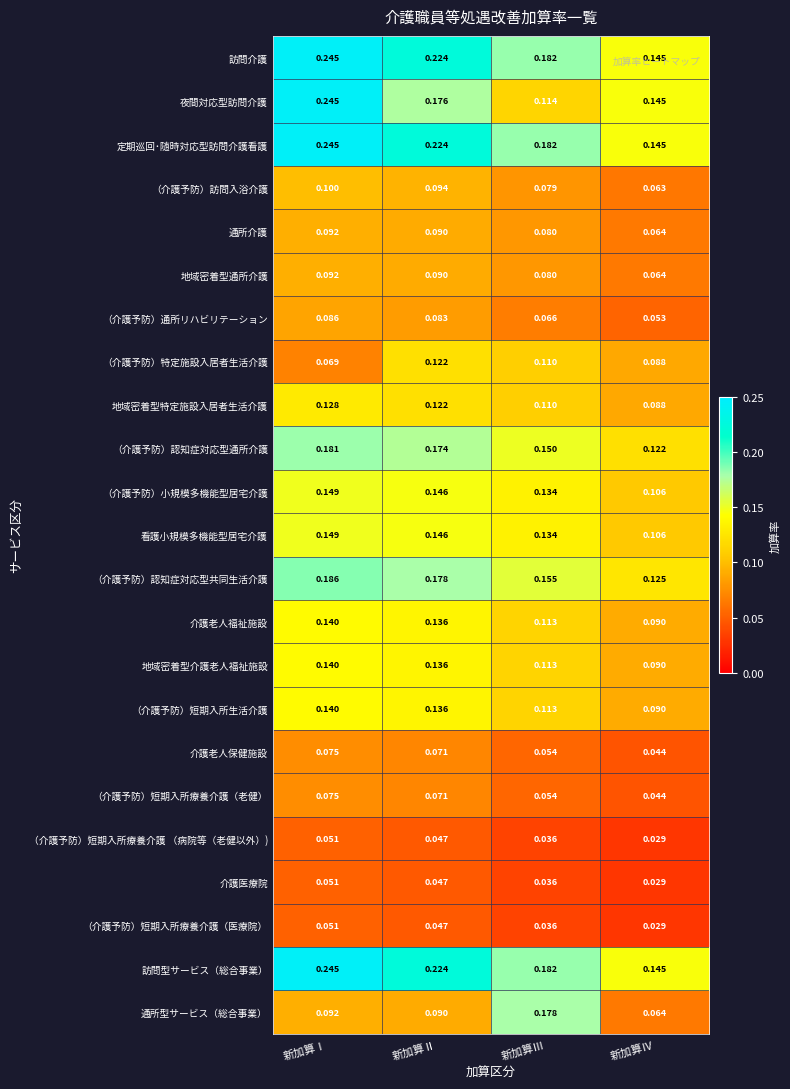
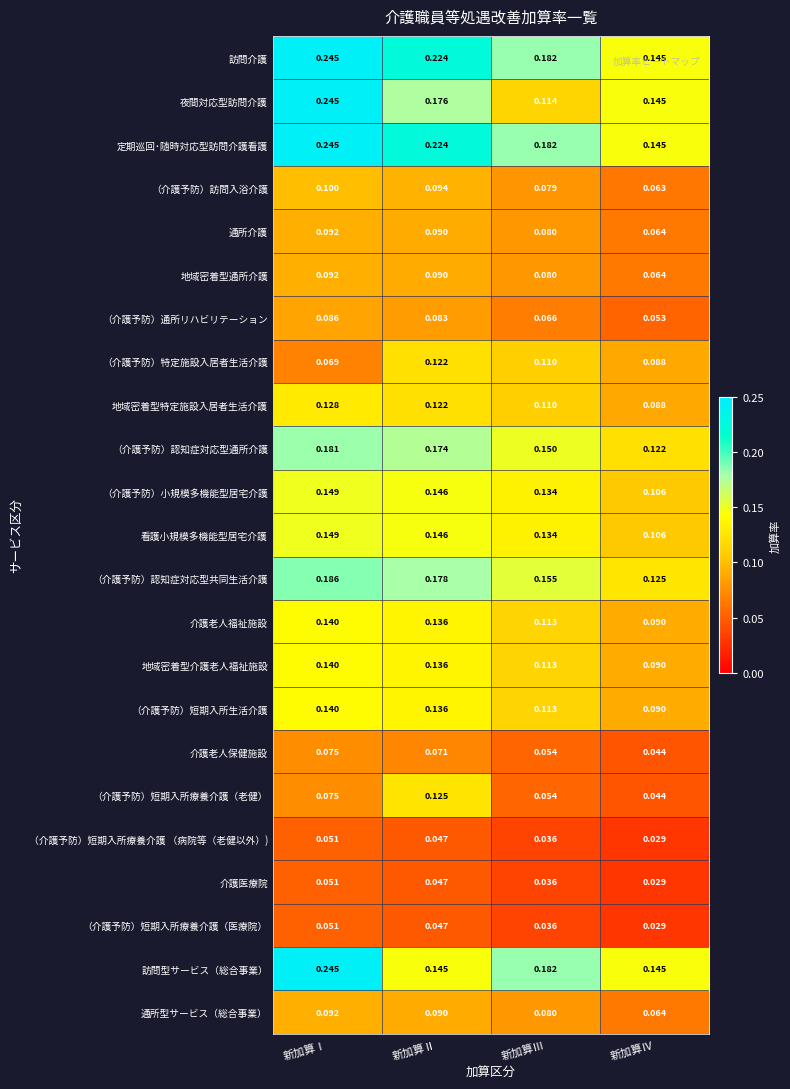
  {
    "訪問介護": {
      "新加算Ⅰ": 0.245,
      "新加算Ⅱ": 0.224,
      "新加算Ⅲ": 0.182
    },
    "夜間対応型訪問介護": {
      "新加算Ⅰ": 0.245,
      "新加算Ⅱ": 0.176,
      "新加算Ⅲ": 0.114,
      "新加算Ⅳ": 0.145
    },
    "定期巡回･随時対応型訪問介護看護": {
      "新加算Ⅰ": 0.245,
      "新加算Ⅱ": 0.224,
      "新加算Ⅲ": 0.182,
      "新加算Ⅳ": 0.145
    },
    "（介護予防）訪問入浴介護": {
      "新加算Ⅰ": 0.100,
      "新加算Ⅱ": 0.094,
      "新加算Ⅲ": 0.079,
      "新加算Ⅳ": 0.063
    },
    "通所介護": {
      "新加算Ⅰ": 0.092,
      "新加算Ⅱ": 0.090,
      "新加算Ⅲ": 0.080,
      "新加算Ⅳ": 0.064
    },
    "地域密着型通所介護": {
      "新加算Ⅰ": 0.092,
      "新加算Ⅱ": 0.090,
      "新加算Ⅲ": 0.080,
      "新加算Ⅳ": 0.064
    },
    "（介護予防）通所リハビリテーション": {
      "新加算Ⅰ": 0.086,
      "新加算Ⅱ": 0.083,
      "新加算Ⅲ": 0.066,
      "新加算Ⅳ": 0.053
    },
    "（介護予防）特定施設入居者生活介護": {
      "新加算Ⅰ": 0.069,
      "新加算Ⅱ": 0.122,
      "新加算Ⅲ": 0.110,
      "新加算Ⅳ": 0.088
    },
    "地域密着型特定施設入居者生活介護": {
      "新加算Ⅰ": 0.128,
      "新加算Ⅱ": 0.122,
      "新加算Ⅲ": 0.110,
      "新加算Ⅳ": 0.088
    },
    "（介護予防）認知症対応型通所介護": {
      "新加算Ⅰ": 0.181,
      "新加算Ⅱ": 0.174,
      "新加算Ⅲ": 0.150,
      "新加算Ⅳ": 0.122
    },
    "（介護予防）小規模多機能型居宅介護": {
      "新加算Ⅰ": 0.149,
      "新加算Ⅱ": 0.146,
      "新加算Ⅲ": 0.134,
      "新加算Ⅳ": 0.106
    },
    "看護小規模多機能型居宅介護": {
      "新加算Ⅰ": 0.149,
      "新加算Ⅱ": 0.146,
      "新加算Ⅲ": 0.134,
      "新加算Ⅳ": 0.106
    },
    "（介護予防）認知症対応型共同生活介護": {
      "新加算Ⅰ": 0.186,
      "新加算Ⅱ": 0.178,
      "新加算Ⅲ": 0.155,
      "新加算Ⅳ": 0.125
    },
    "介護老人福祉施設": {
      "新加算Ⅰ": 0.140,
      "新加算Ⅱ": 0.136,
      "新加算Ⅲ": 0.113,
      "新加算Ⅳ": 0.090
    },
    "地域密着型介護老人福祉施設": {
      "新加算Ⅰ": 0.140,
      "新加算Ⅱ": 0.136,
      "新加算Ⅲ": 0.113,
      "新加算Ⅳ": 0.090
    },
    "（介護予防）短期入所生活介護": {
      "新加算Ⅰ": 0.140,
      "新加算Ⅱ": 0.136,
      "新加算Ⅲ": 0.113,
      "新加算Ⅳ": 0.090
    },
    "介護老人保健施設": {
      "新加算Ⅰ": 0.075,
      "新加算Ⅱ": 0.071,
      "新加算Ⅲ": 0.054,
      "新加算Ⅳ": 0.044
    },
    "（介護予防）短期入所療養介護（老健）": {
      "新加算Ⅰ": 0.075,
-     "新加算Ⅱ": 0.071,
+     "新加算Ⅱ": 0.125,
      "新加算Ⅲ": 0.054,
      "新加算Ⅳ": 0.044
    },
    "（介護予防）短期入所療養介護 （病院等（老健以外）)": {
      "新加算Ⅰ": 0.051,
      "新加算Ⅱ": 0.047,
      "新加算Ⅲ": 0.036,
      "新加算Ⅳ": 0.029
    },
    "介護医療院": {
      "新加算Ⅰ": 0.051,
      "新加算Ⅱ": 0.047,
      "新加算Ⅲ": 0.036,
      "新加算Ⅳ": 0.029
    },
    "（介護予防）短期入所療養介護（医療院）": {
      "新加算Ⅰ": 0.051,
      "新加算Ⅱ": 0.047,
      "新加算Ⅲ": 0.036,
      "新加算Ⅳ": 0.029
    },
    "訪問型サービス（総合事業）": {
      "新加算Ⅰ": 0.245,
-     "新加算Ⅱ": 0.224,
+     "新加算Ⅱ": 0.145,
      "新加算Ⅲ": 0.182,
      "新加算Ⅳ": 0.145
    },
    "通所型サービス（総合事業）": {
      "新加算Ⅰ": 0.092,
      "新加算Ⅱ": 0.090,
-     "新加算Ⅲ": 0.178,
+     "新加算Ⅲ": 0.080,
      "新加算Ⅳ": 0.064
    }
  }
